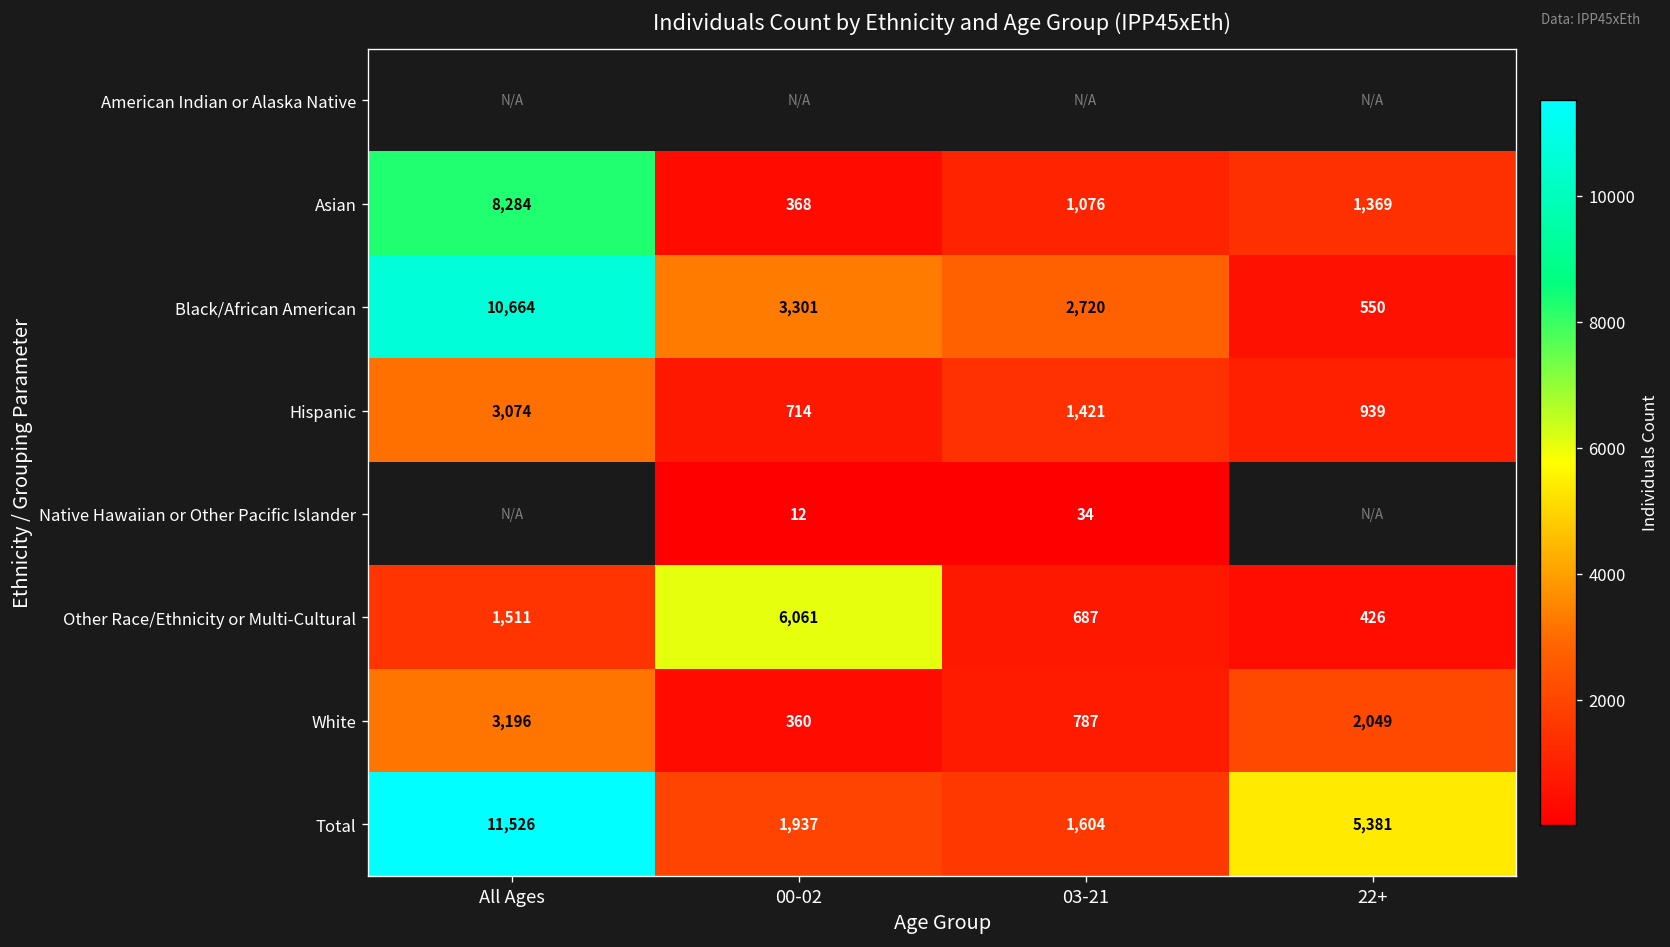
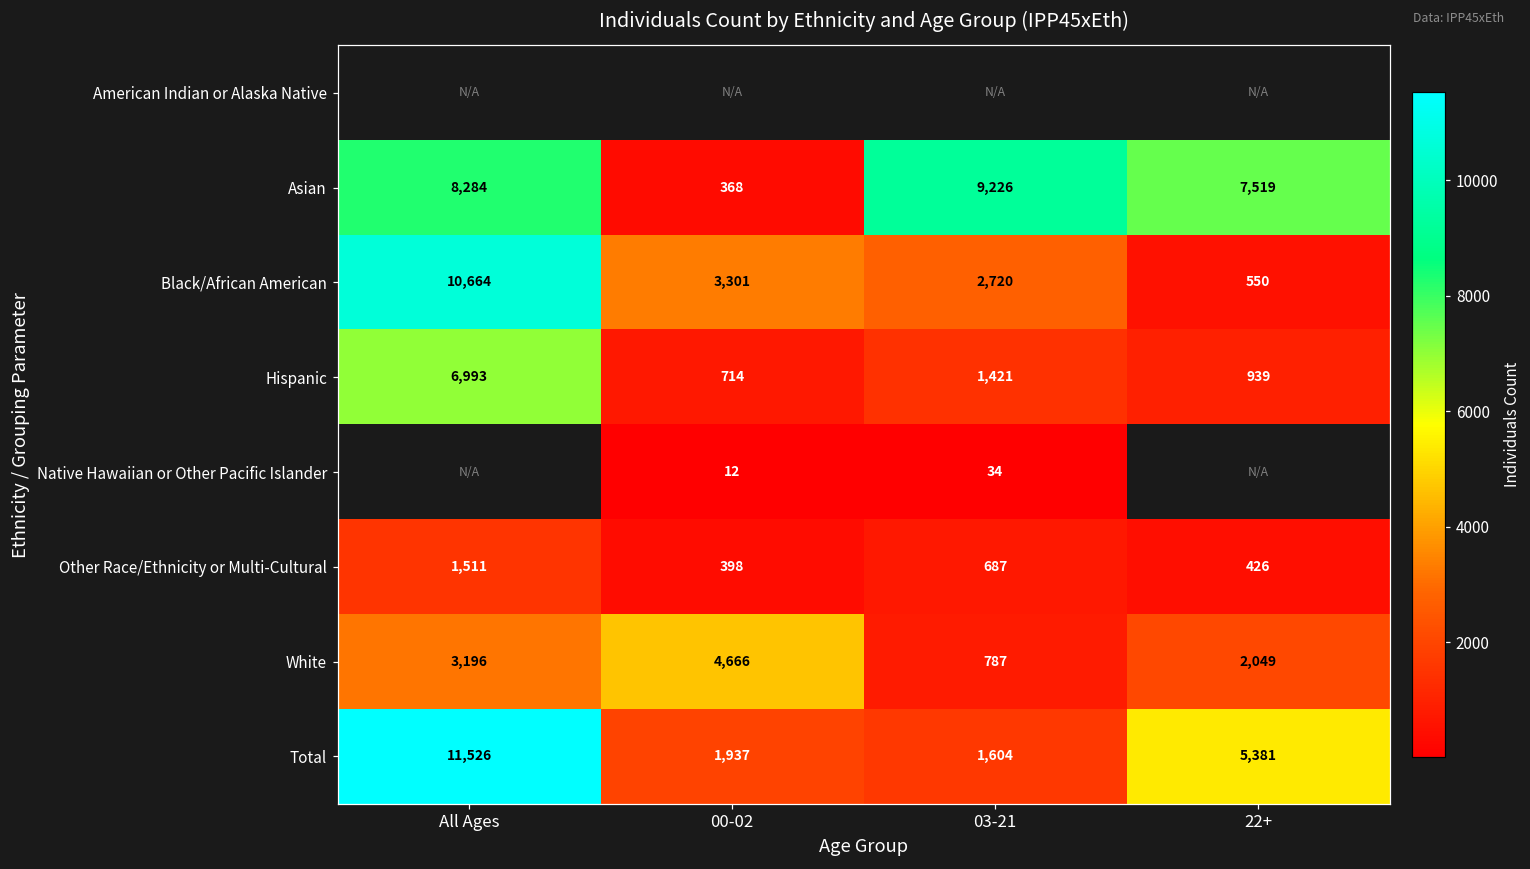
  {
    "Asian": {
      "All Ages": "8,284",
      "00-02": "368",
-     "03-21": "1,076",
-     "22+": "1,369"
+     "03-21": "9,226",
+     "22+": "7,519"
    },
    "Black/African American": {
      "All Ages": "10,664",
      "00-02": "3,301",
      "03-21": "2,720",
      "22+": "550"
    },
    "Hispanic": {
-     "All Ages": "3,074",
+     "All Ages": "6,993",
      "00-02": "714",
      "03-21": "1,421",
      "22+": "939"
    },
    "Native Hawaiian or Other Pacific Islander": {
      "00-02": "12",
      "03-21": "34"
    },
    "Other Race/Ethnicity or Multi-Cultural": {
      "All Ages": "1,511",
-     "00-02": "6,061",
+     "00-02": "398",
      "03-21": "687",
      "22+": "426"
    },
    "White": {
      "All Ages": "3,196",
-     "00-02": "360",
+     "00-02": "4,666",
      "03-21": "787",
      "22+": "2,049"
    },
    "Total": {
      "All Ages": "11,526",
      "00-02": "1,937",
      "03-21": "1,604",
      "22+": "5,381"
    }
  }
